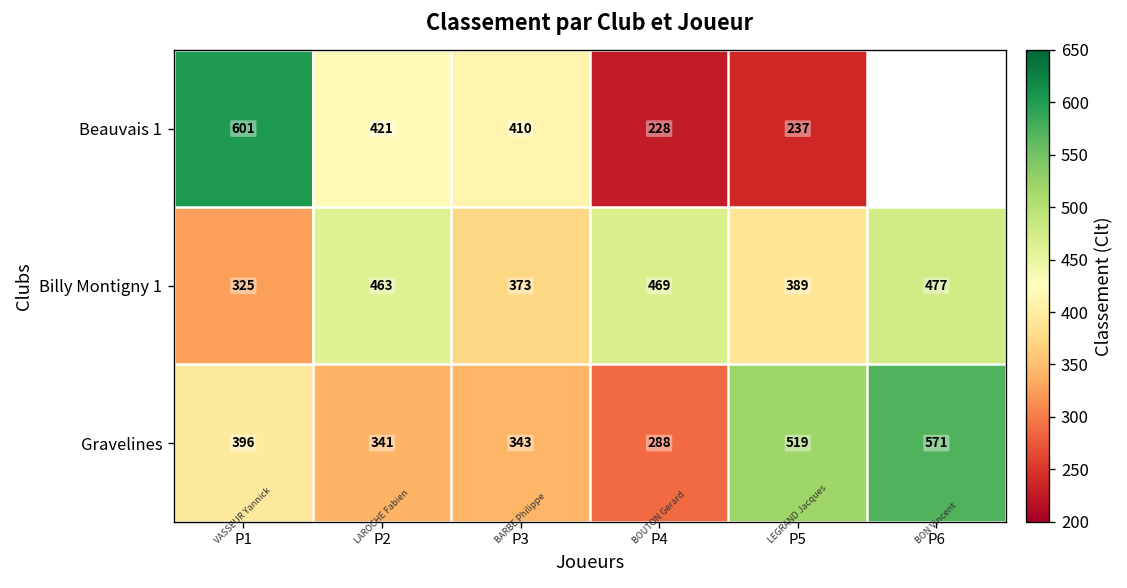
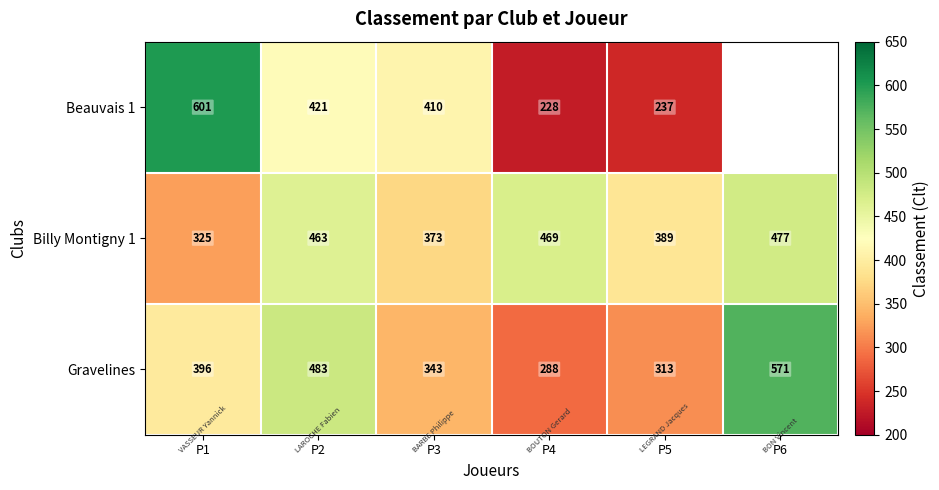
  {
    "Gravelines": {
-     "P2": 341,
-     "P5": 519
+     "P2": 483,
+     "P5": 313
    }
  }
